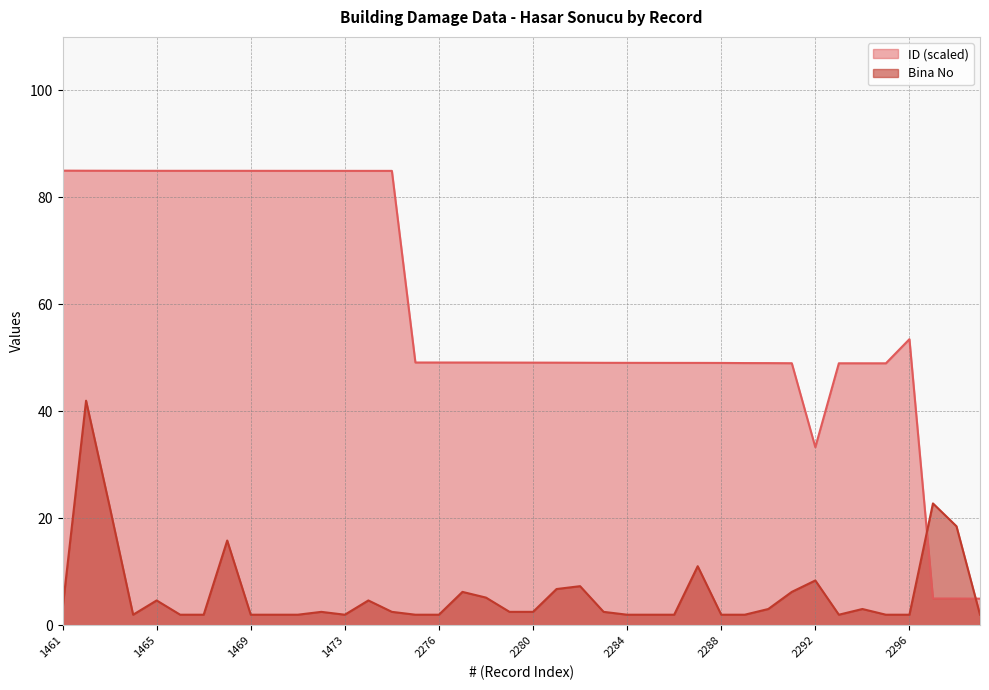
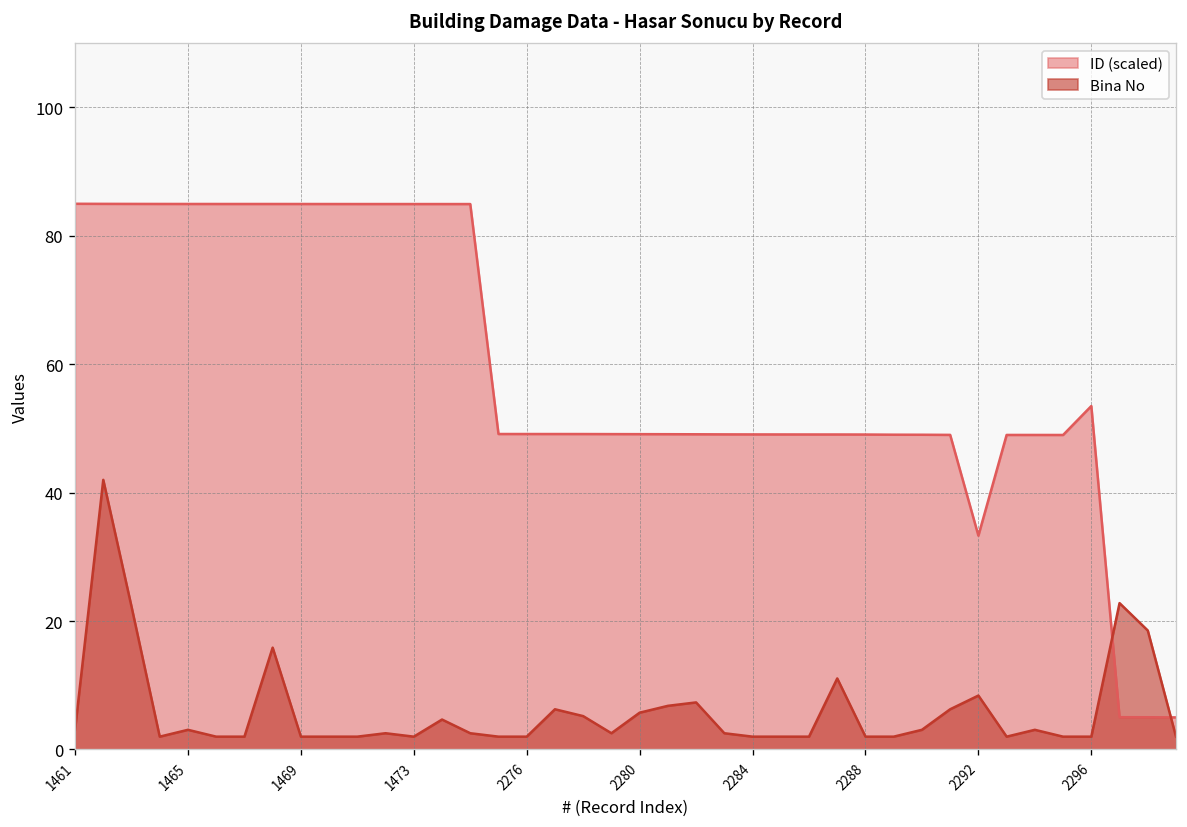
  {
    "ID (scaled)": {
      "1461": 85,
      "1465": 85,
      "1469": 85,
      "1473": 85,
      "2276": 49,
      "2280": 49,
      "2284": 49,
      "2288": 49,
      "2292": 33,
      "2296": 53
    },
    "Bina No": {
      "1461": 3,
-     "1465": 5,
+     "1465": 3,
      "1469": 2,
      "1473": 2,
      "2276": 2,
-     "2280": 3,
+     "2280": 6,
      "2284": 2,
      "2288": 2,
      "2292": 8,
      "2296": 2
    }
  }
